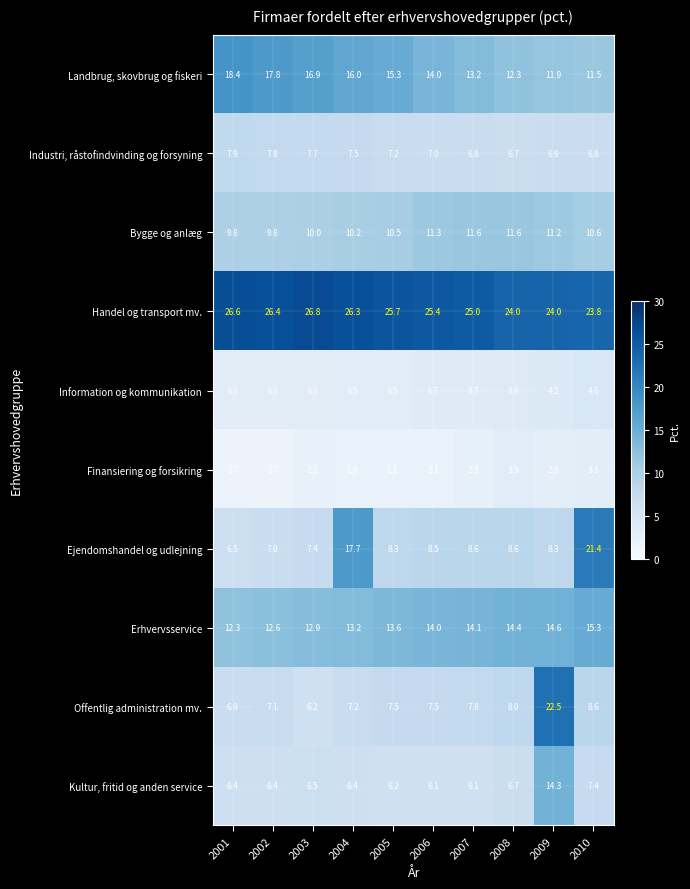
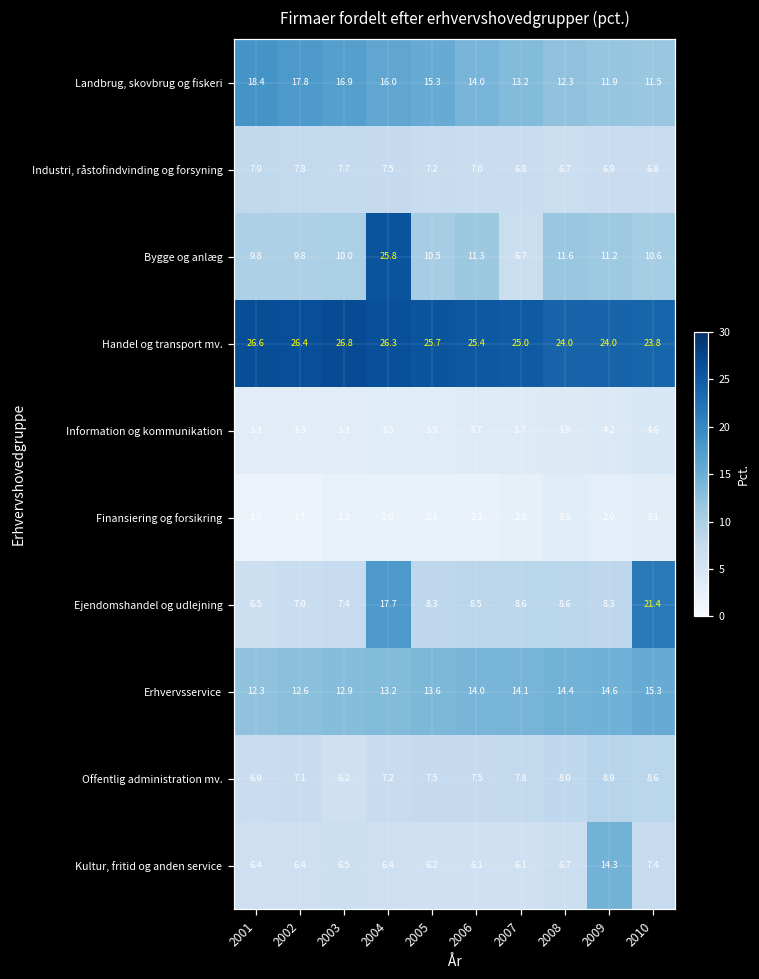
  {
    "Landbrug, skovbrug og fiskeri": {
      "2001": 18.4,
      "2002": 17.8,
      "2003": 16.9,
      "2004": 16.0,
      "2005": 15.3,
      "2006": 14.0,
      "2007": 13.2,
      "2008": 12.3,
      "2009": 11.9,
      "2010": 11.5
    },
    "Industri, råstofindvinding og forsyning": {
      "2001": 7.9,
      "2002": 7.8,
      "2003": 7.7,
      "2004": 7.5,
      "2005": 7.2,
      "2006": 7.0,
      "2007": 6.8,
      "2008": 6.7,
      "2009": 6.9,
      "2010": 6.8
    },
    "Bygge og anlæg": {
      "2001": 9.8,
      "2002": 9.8,
      "2003": 10.0,
-     "2004": 10.2,
+     "2004": 25.8,
      "2005": 10.5,
      "2006": 11.3,
-     "2007": 11.6,
+     "2007": 6.7,
      "2008": 11.6,
      "2009": 11.2,
      "2010": 10.6
    },
    "Handel og transport mv.": {
      "2001": 26.6,
      "2002": 26.4,
      "2003": 26.8,
      "2004": 26.3,
      "2005": 25.7,
      "2006": 25.4,
      "2007": 25.0,
      "2008": 24.0,
      "2009": 24.0,
      "2010": 23.8
    },
    "Ejendomshandel og udlejning": {
      "2001": 6.5,
      "2002": 7.0,
      "2003": 7.4,
      "2004": 17.7,
      "2005": 8.3,
      "2006": 8.5,
      "2007": 8.6,
      "2008": 8.6,
      "2009": 8.3,
      "2010": 21.4
    },
    "Erhvervsservice": {
      "2001": 12.3,
      "2002": 12.6,
      "2003": 12.9,
      "2004": 13.2,
      "2005": 13.6,
      "2006": 14.0,
      "2007": 14.1,
      "2008": 14.4,
      "2009": 14.6,
      "2010": 15.3
    },
    "Offentlig administration mv.": {
      "2001": 6.9,
      "2002": 7.1,
      "2003": 6.2,
      "2004": 7.2,
      "2005": 7.5,
      "2006": 7.5,
      "2007": 7.8,
      "2008": 8.0,
-     "2009": 22.5,
+     "2009": 8.9,
      "2010": 8.6
    },
    "Kultur, fritid og anden service": {
      "2001": 6.4,
      "2002": 6.4,
      "2003": 6.5,
      "2004": 6.4,
      "2006": 6.1,
      "2007": 6.1,
      "2008": 6.7,
      "2009": 14.3,
      "2010": 7.4
    }
  }
